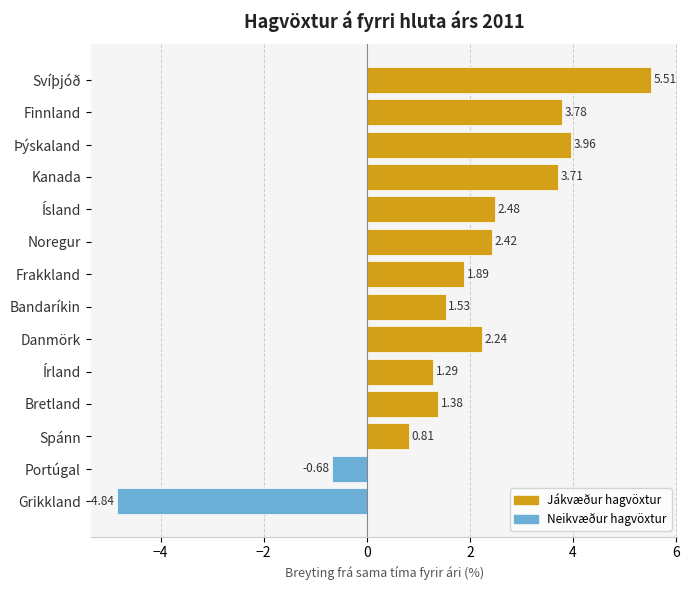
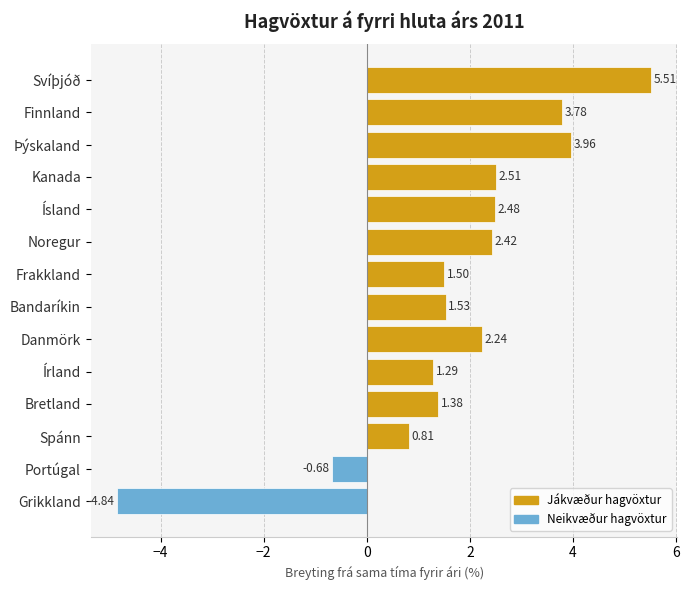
  {
    "Svíþjóð": 5.51,
    "Finnland": 3.78,
    "Þýskaland": 3.96,
-   "Kanada": 3.71,
+   "Kanada": 2.51,
    "Ísland": 2.48,
    "Noregur": 2.42,
-   "Frakkland": 1.89,
+   "Frakkland": 1.50,
    "Bandaríkin": 1.53,
    "Danmörk": 2.24,
    "Írland": 1.29,
    "Bretland": 1.38,
    "Spánn": 0.81,
    "Portúgal": -0.68,
    "Grikkland": -4.84
  }
